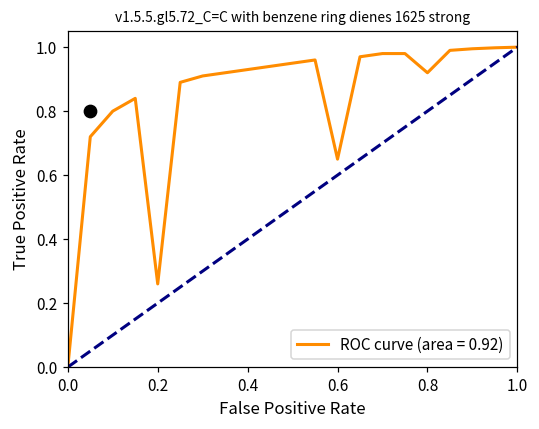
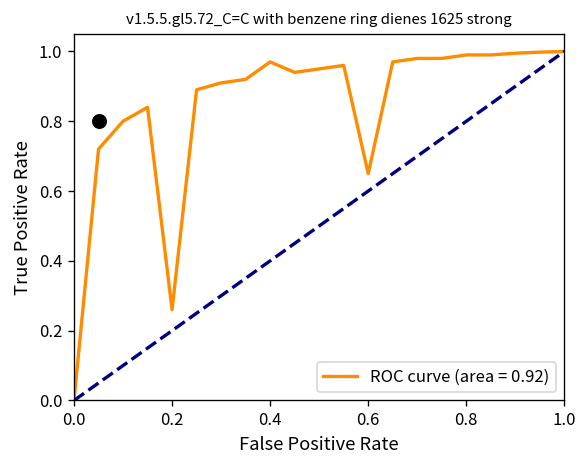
  {
    "ROC curve (area = 0.92)": {
      "0.2": 0.26,
-     "0.4": 0.93,
+     "0.4": 0.97,
      "0.6": 0.65,
-     "0.8": 0.92
+     "0.8": 0.99
    }
  }
